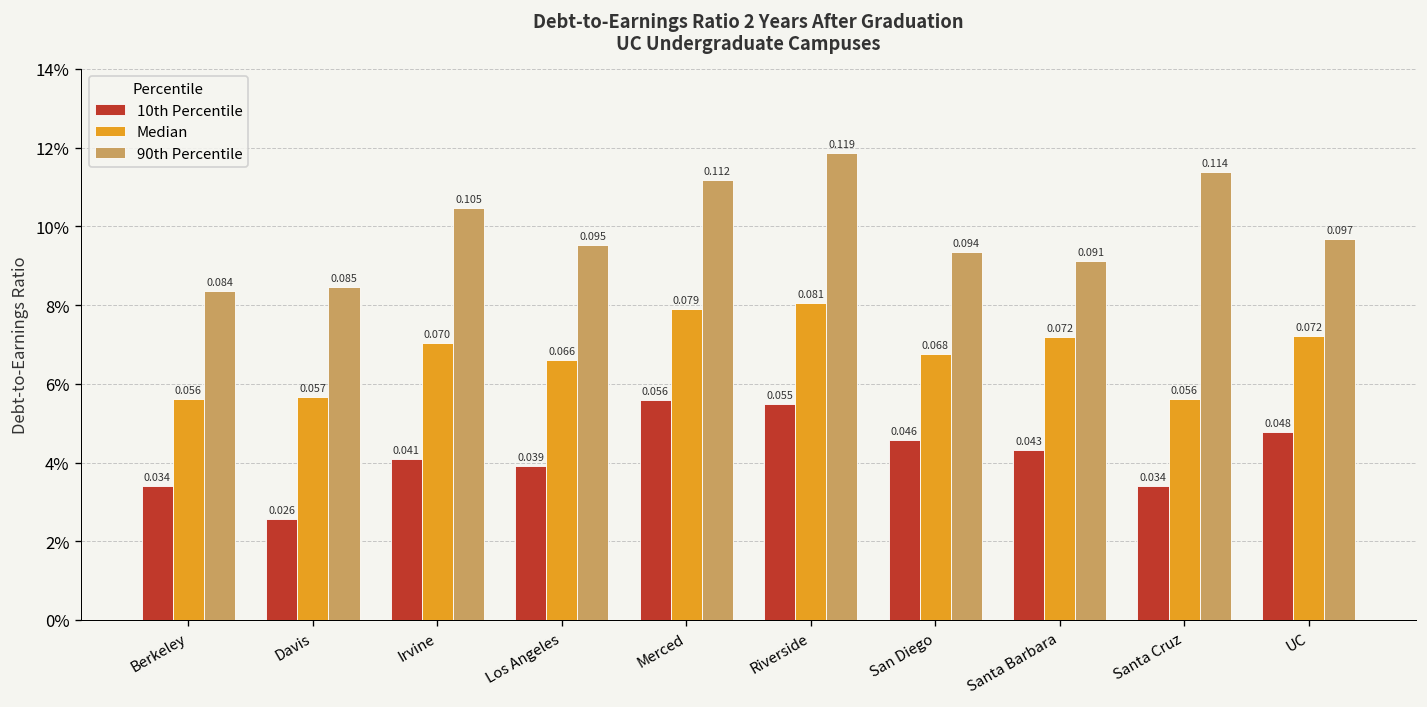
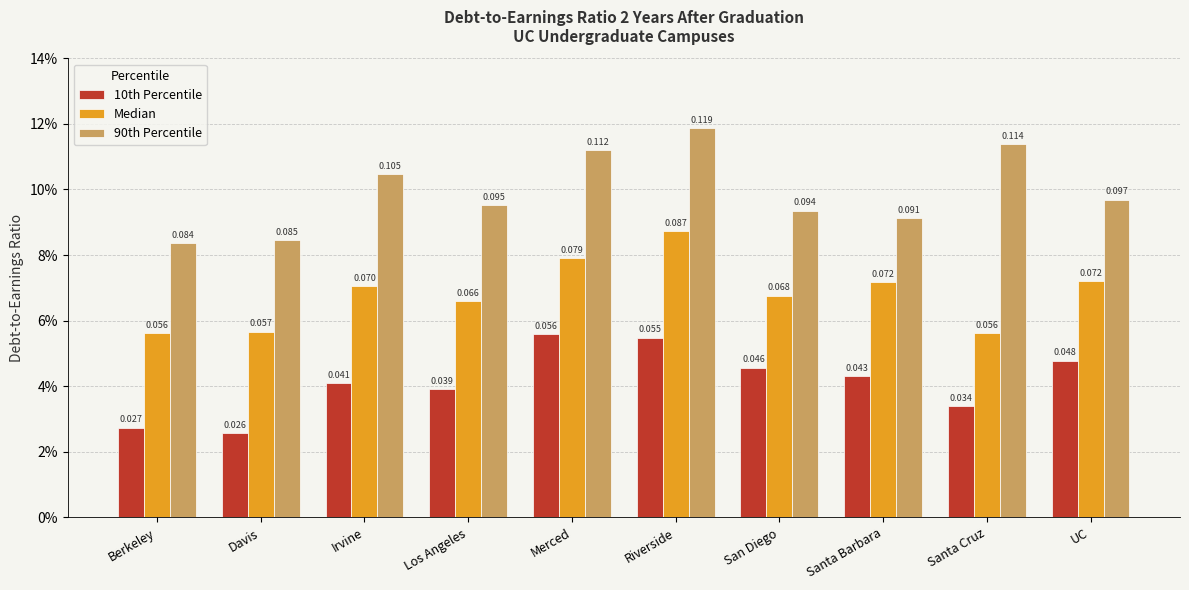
  {
    "10th Percentile": {
-     "Berkeley": 0.034,
+     "Berkeley": 0.027,
      "Davis": 0.026,
      "Irvine": 0.041,
      "Los Angeles": 0.039,
      "Merced": 0.056,
      "Riverside": 0.055,
      "San Diego": 0.046,
      "Santa Barbara": 0.043,
      "Santa Cruz": 0.034,
      "UC": 0.048
    },
    "Median": {
      "Berkeley": 0.056,
      "Davis": 0.057,
      "Irvine": 0.070,
      "Los Angeles": 0.066,
      "Merced": 0.079,
-     "Riverside": 0.081,
+     "Riverside": 0.087,
      "San Diego": 0.068,
      "Santa Barbara": 0.072,
      "Santa Cruz": 0.056,
      "UC": 0.072
    },
    "90th Percentile": {
      "Berkeley": 0.084,
      "Davis": 0.085,
      "Irvine": 0.105,
      "Los Angeles": 0.095,
      "Merced": 0.112,
      "Riverside": 0.119,
      "San Diego": 0.094,
      "Santa Barbara": 0.091,
      "Santa Cruz": 0.114,
      "UC": 0.097
    }
  }
